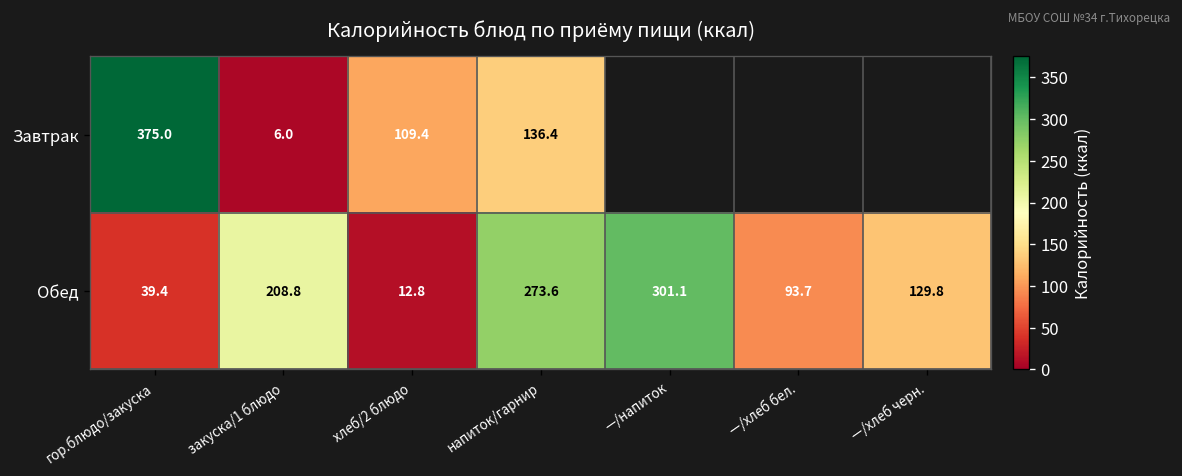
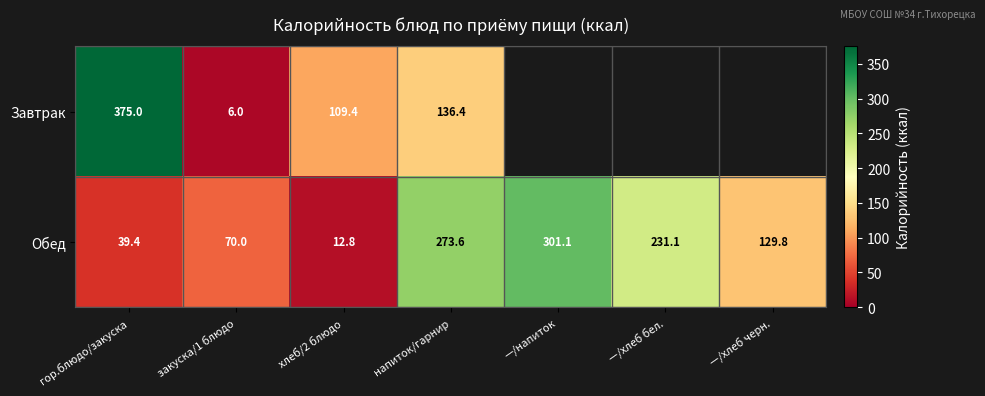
  {
    "Завтрак": {
      "гор.блюдо/закуска": 375.0,
      "закуска/1 блюдо": 6.0,
      "хлеб/2 блюдо": 109.4,
      "напиток/гарнир": 136.4
    },
    "Обед": {
      "гор.блюдо/закуска": 39.4,
-     "закуска/1 блюдо": 208.8,
+     "закуска/1 блюдо": 70.0,
      "хлеб/2 блюдо": 12.8,
      "напиток/гарнир": 273.6,
      "—/напиток": 301.1,
-     "—/хлеб бел.": 93.7,
+     "—/хлеб бел.": 231.1,
      "—/хлеб черн.": 129.8
    }
  }
